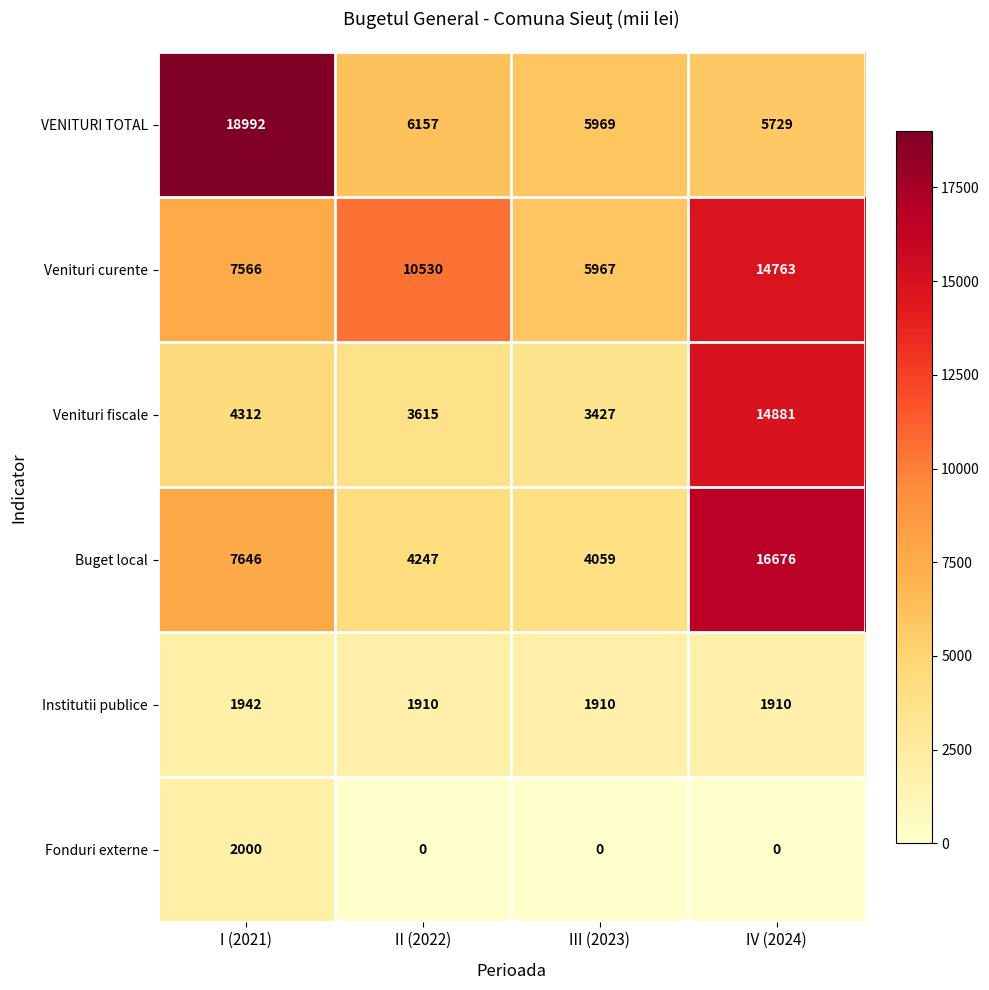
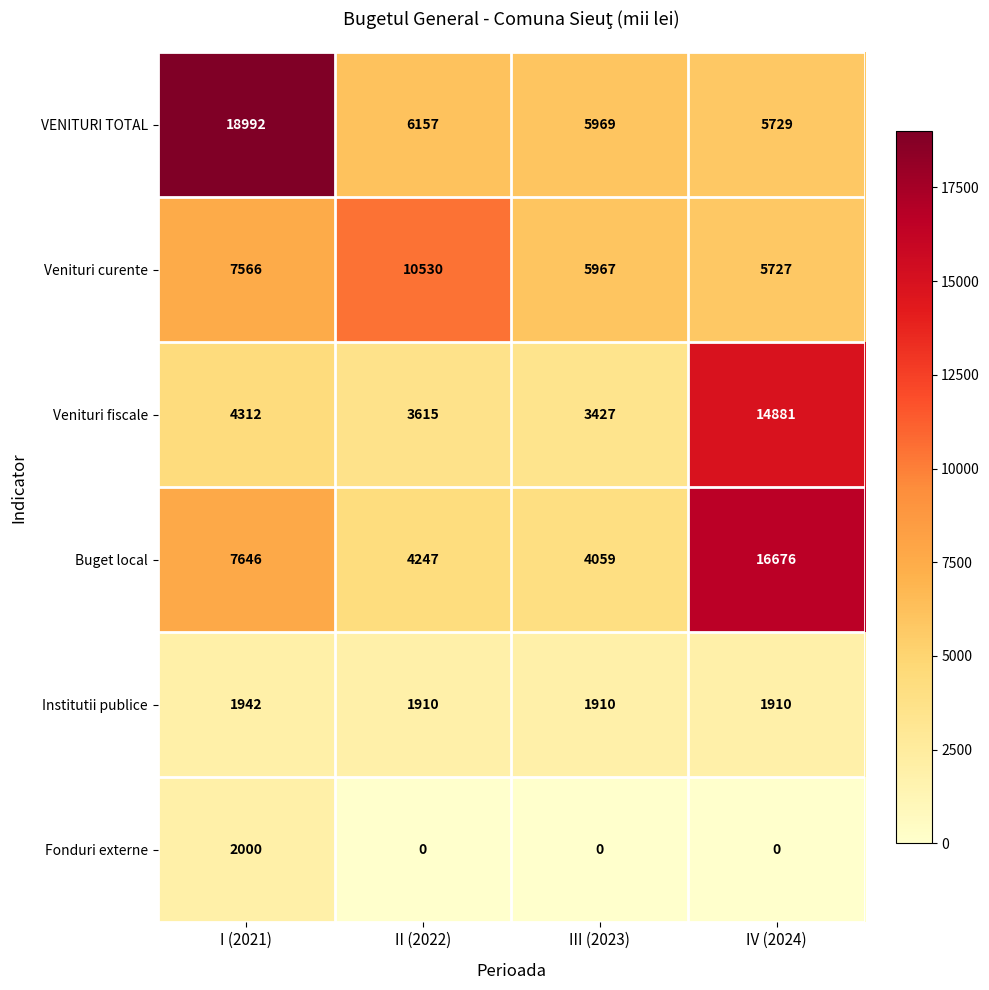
  {
    "VENITURI TOTAL": {
      "I (2021)": 18992,
      "II (2022)": 6157,
      "III (2023)": 5969,
      "IV (2024)": 5729
    },
    "Venituri curente": {
      "I (2021)": 7566,
      "II (2022)": 10530,
      "III (2023)": 5967,
-     "IV (2024)": 14763
+     "IV (2024)": 5727
    },
    "Venituri fiscale": {
      "I (2021)": 4312,
      "II (2022)": 3615,
      "III (2023)": 3427,
      "IV (2024)": 14881
    },
    "Buget local": {
      "I (2021)": 7646,
      "II (2022)": 4247,
      "III (2023)": 4059,
      "IV (2024)": 16676
    },
    "Institutii publice": {
      "I (2021)": 1942,
      "II (2022)": 1910,
      "III (2023)": 1910,
      "IV (2024)": 1910
    },
    "Fonduri externe": {
      "I (2021)": 2000,
      "II (2022)": 0,
      "III (2023)": 0,
      "IV (2024)": 0
    }
  }
